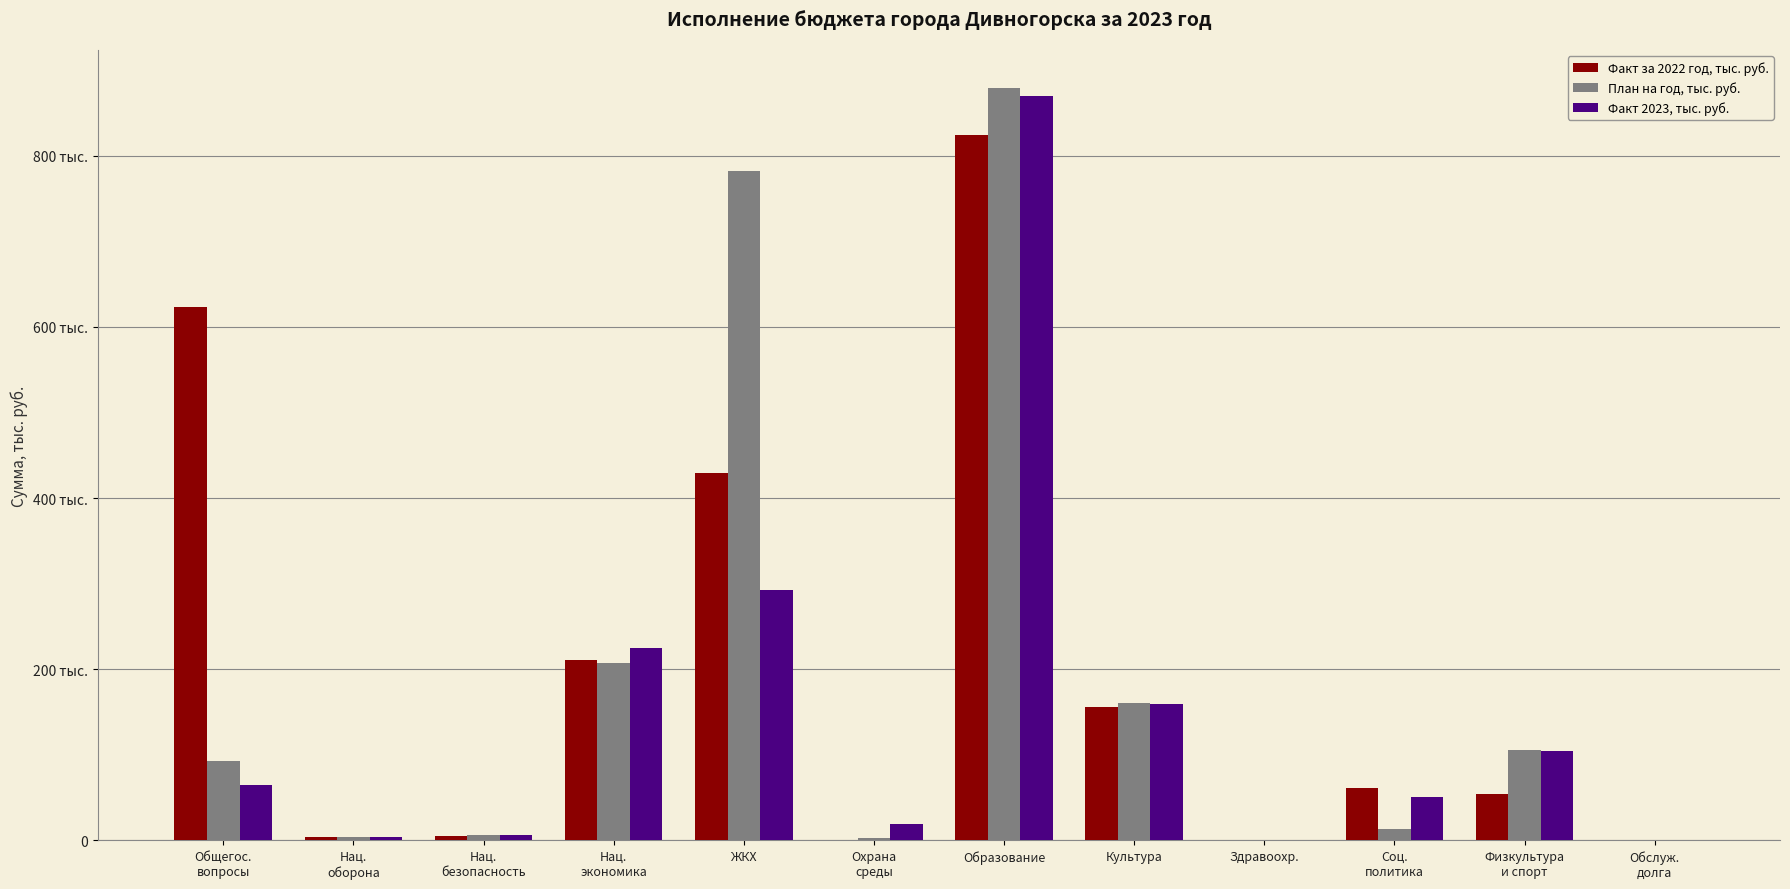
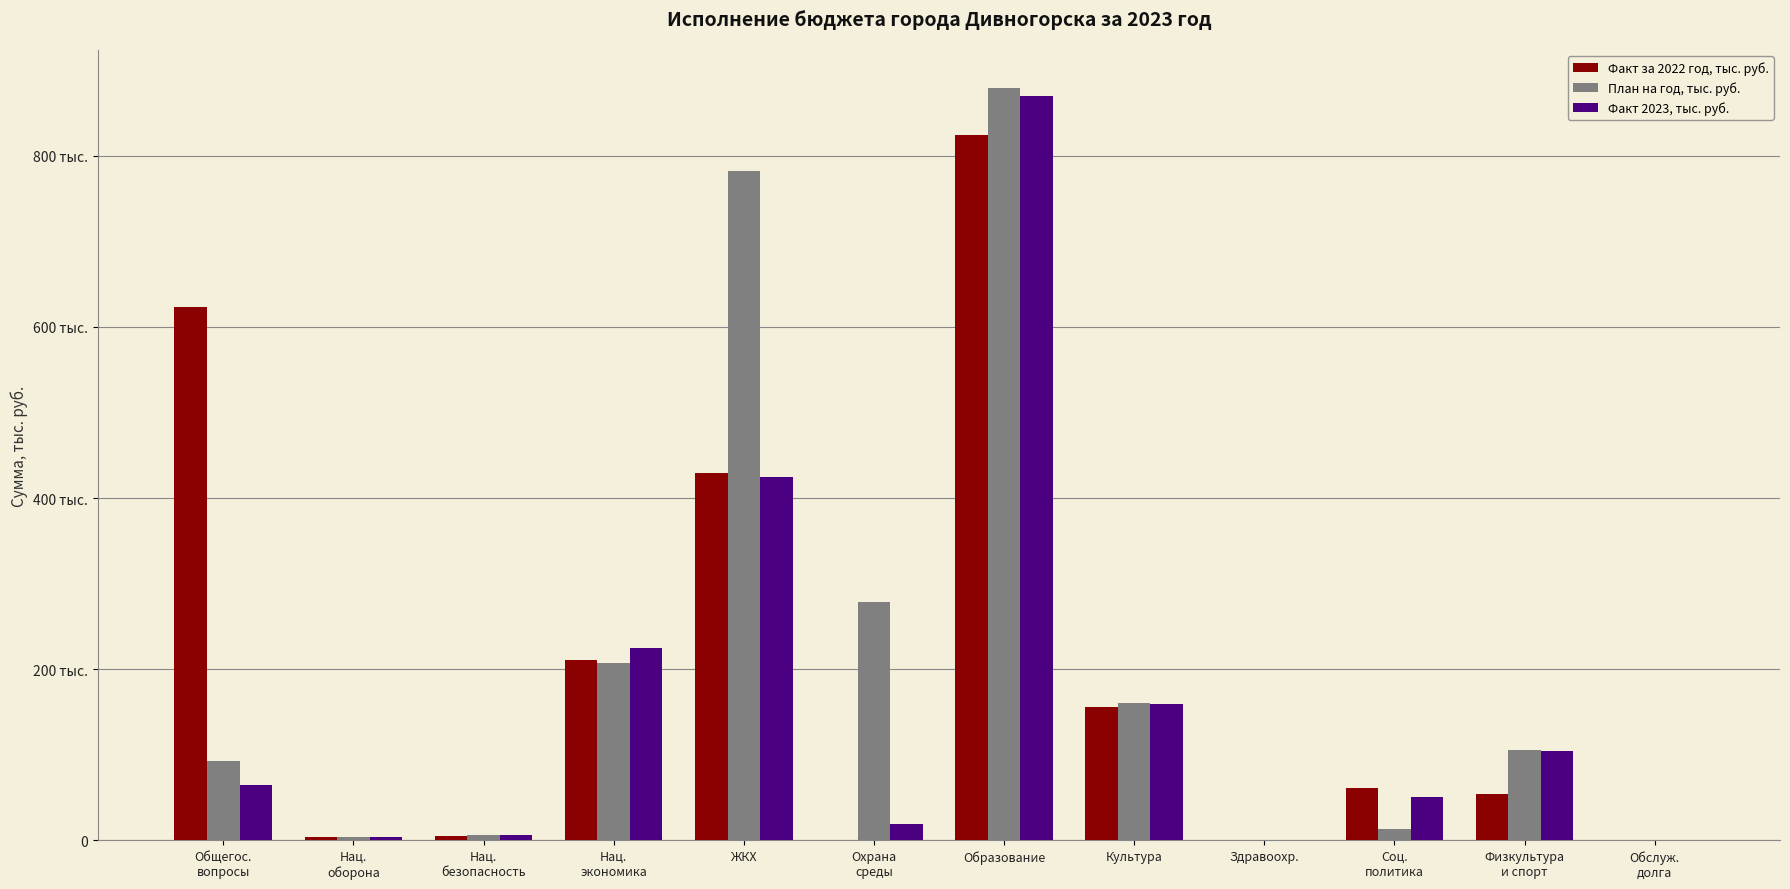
  {
    "Факт за 2022 год, тыс. руб.": {
      "Общегос. вопросы": "620 тыс.",
      "Нац. оборона": "0 тыс.",
      "Нац. безопасность": "10 тыс.",
      "Нац. экономика": "210 тыс.",
      "ЖКХ": "430 тыс.",
      "Охрана среды": "0 тыс.",
      "Образование": "820 тыс.",
      "Культура": "160 тыс.",
      "Соц. политика": "60 тыс.",
      "Физкультура и спорт": "50 тыс.",
      "Обслуж. долга": "0 тыс."
    },
    "План на год, тыс. руб.": {
      "Общегос. вопросы": "90 тыс.",
      "Нац. оборона": "0 тыс.",
      "Нац. безопасность": "10 тыс.",
      "Нац. экономика": "210 тыс.",
      "ЖКХ": "780 тыс.",
-     "Охрана среды": "0 тыс.",
+     "Охрана среды": "280 тыс.",
      "Образование": "880 тыс.",
      "Культура": "160 тыс.",
      "Соц. политика": "10 тыс.",
      "Физкультура и спорт": "110 тыс."
    },
    "Факт 2023, тыс. руб.": {
      "Общегос. вопросы": "60 тыс.",
      "Нац. оборона": "0 тыс.",
      "Нац. безопасность": "10 тыс.",
      "Нац. экономика": "230 тыс.",
-     "ЖКХ": "290 тыс.",
+     "ЖКХ": "420 тыс.",
      "Охрана среды": "20 тыс.",
      "Образование": "870 тыс.",
      "Культура": "160 тыс.",
      "Соц. политика": "50 тыс.",
      "Физкультура и спорт": "100 тыс."
    }
  }
